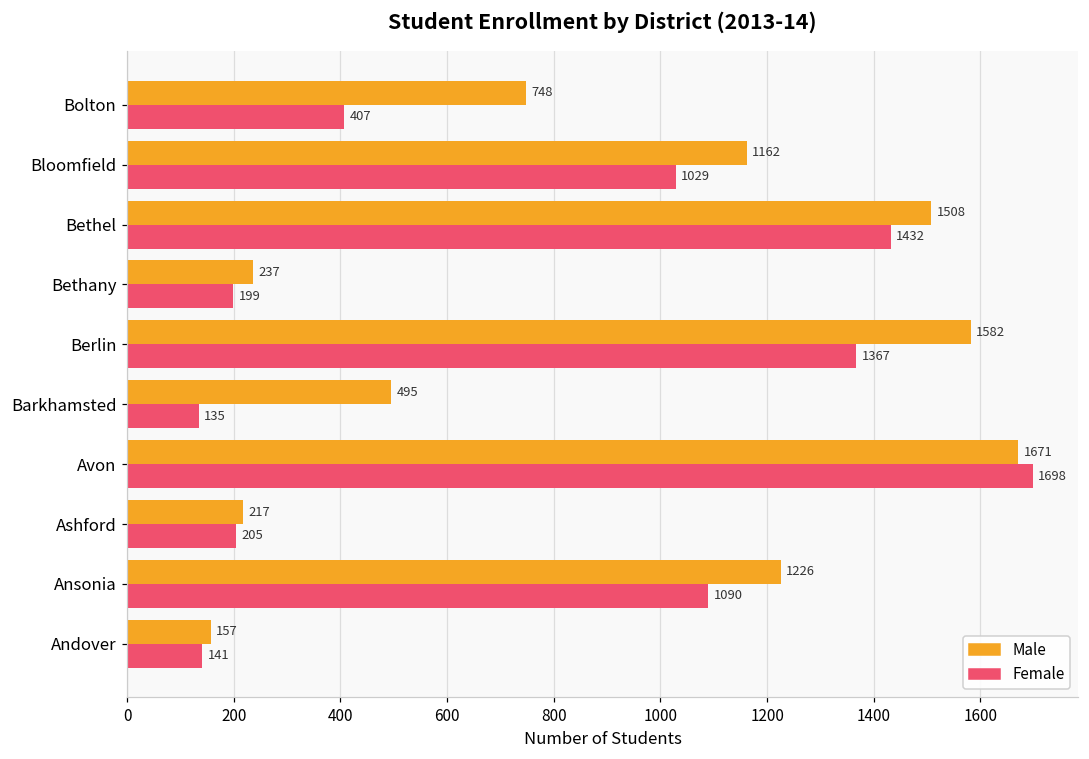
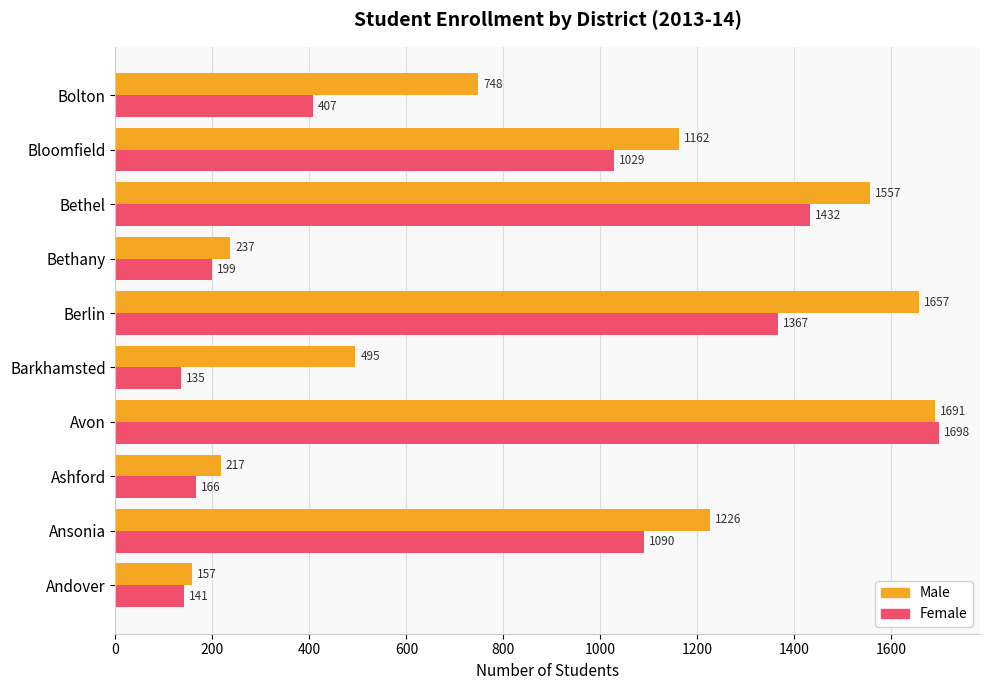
  {
    "Male": {
      "Bolton": 748,
      "Bloomfield": 1162,
-     "Bethel": 1508,
+     "Bethel": 1557,
      "Bethany": 237,
-     "Berlin": 1582,
+     "Berlin": 1657,
      "Barkhamsted": 495,
-     "Avon": 1671,
+     "Avon": 1691,
      "Ashford": 217,
      "Ansonia": 1226,
      "Andover": 157
    },
    "Female": {
      "Bolton": 407,
      "Bloomfield": 1029,
      "Bethel": 1432,
      "Bethany": 199,
      "Berlin": 1367,
      "Barkhamsted": 135,
      "Avon": 1698,
-     "Ashford": 205,
+     "Ashford": 166,
      "Ansonia": 1090,
      "Andover": 141
    }
  }
